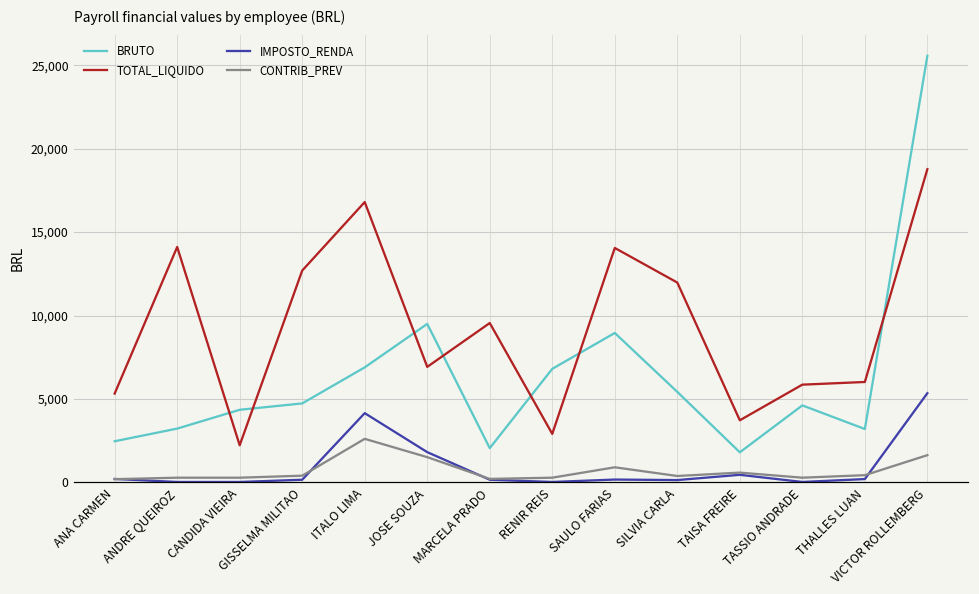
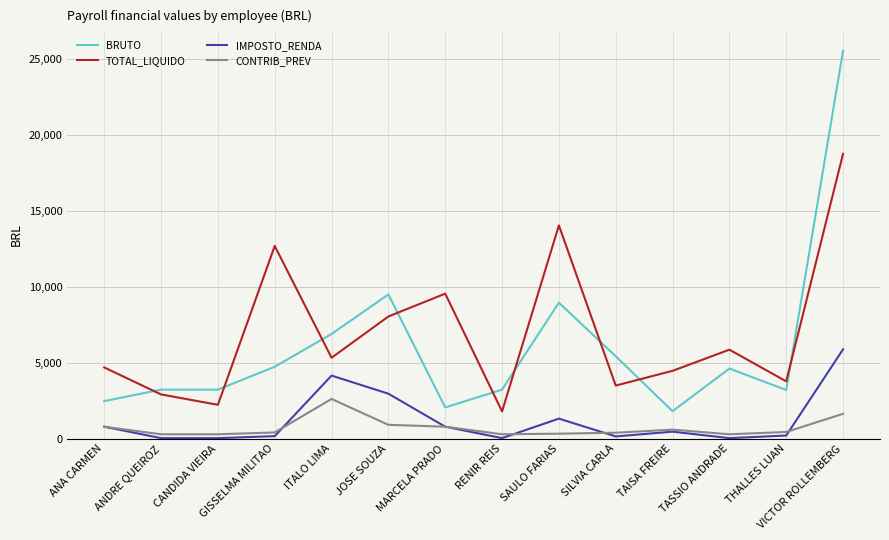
  {
    "BRUTO": {
      "ANA CARMEN": "2,500",
      "ANDRE QUEIROZ": "3,200",
-     "CANDIDA VIEIRA": "4,400",
+     "CANDIDA VIEIRA": "3,200",
      "GISSELMA MILITAO": "4,700",
      "ITALO LIMA": "6,900",
      "JOSE SOUZA": "9,500",
      "MARCELA PRADO": "2,100",
-     "RENIR REIS": "6,800",
+     "RENIR REIS": "3,200",
      "SAULO FARIAS": "9,000",
      "SILVIA CARLA": "5,400",
      "TAISA FREIRE": "1,800",
      "TASSIO ANDRADE": "4,600",
      "THALLES LUAN": "3,200",
      "VICTOR ROLLEMBERG": "25,600"
    },
    "TOTAL_LIQUIDO": {
-     "ANA CARMEN": "5,300",
-     "ANDRE QUEIROZ": "14,100",
+     "ANA CARMEN": "4,700",
+     "ANDRE QUEIROZ": "2,900",
      "CANDIDA VIEIRA": "2,200",
      "GISSELMA MILITAO": "12,700",
-     "ITALO LIMA": "16,800",
-     "JOSE SOUZA": "6,900",
+     "ITALO LIMA": "5,300",
+     "JOSE SOUZA": "8,000",
      "MARCELA PRADO": "9,600",
-     "RENIR REIS": "2,900",
+     "RENIR REIS": "1,800",
      "SAULO FARIAS": "14,100",
-     "SILVIA CARLA": "12,000",
-     "TAISA FREIRE": "3,700",
+     "SILVIA CARLA": "3,500",
+     "TAISA FREIRE": "4,500",
      "TASSIO ANDRADE": "5,900",
-     "THALLES LUAN": "6,000",
+     "THALLES LUAN": "3,800",
      "VICTOR ROLLEMBERG": "18,800"
    },
    "IMPOSTO_RENDA": {
-     "ANA CARMEN": "200",
+     "ANA CARMEN": "800",
      "ANDRE QUEIROZ": "0",
      "CANDIDA VIEIRA": "0",
      "GISSELMA MILITAO": "200",
      "ITALO LIMA": "4,200",
-     "JOSE SOUZA": "1,800",
-     "MARCELA PRADO": "200",
+     "JOSE SOUZA": "3,000",
+     "MARCELA PRADO": "800",
      "RENIR REIS": "0",
-     "SAULO FARIAS": "200",
+     "SAULO FARIAS": "1,300",
      "SILVIA CARLA": "100",
      "TASSIO ANDRADE": "0",
      "THALLES LUAN": "200",
-     "VICTOR ROLLEMBERG": "5,300"
+     "VICTOR ROLLEMBERG": "5,900"
    },
    "CONTRIB_PREV": {
-     "ANA CARMEN": "200",
+     "ANA CARMEN": "800",
      "ANDRE QUEIROZ": "300",
      "CANDIDA VIEIRA": "300",
      "GISSELMA MILITAO": "400",
      "ITALO LIMA": "2,600",
-     "JOSE SOUZA": "1,500",
-     "MARCELA PRADO": "200",
+     "JOSE SOUZA": "900",
+     "MARCELA PRADO": "800",
      "RENIR REIS": "300",
-     "SAULO FARIAS": "900",
+     "SAULO FARIAS": "300",
      "SILVIA CARLA": "400",
      "TASSIO ANDRADE": "300",
      "THALLES LUAN": "400",
      "VICTOR ROLLEMBERG": "1,600"
    }
  }
